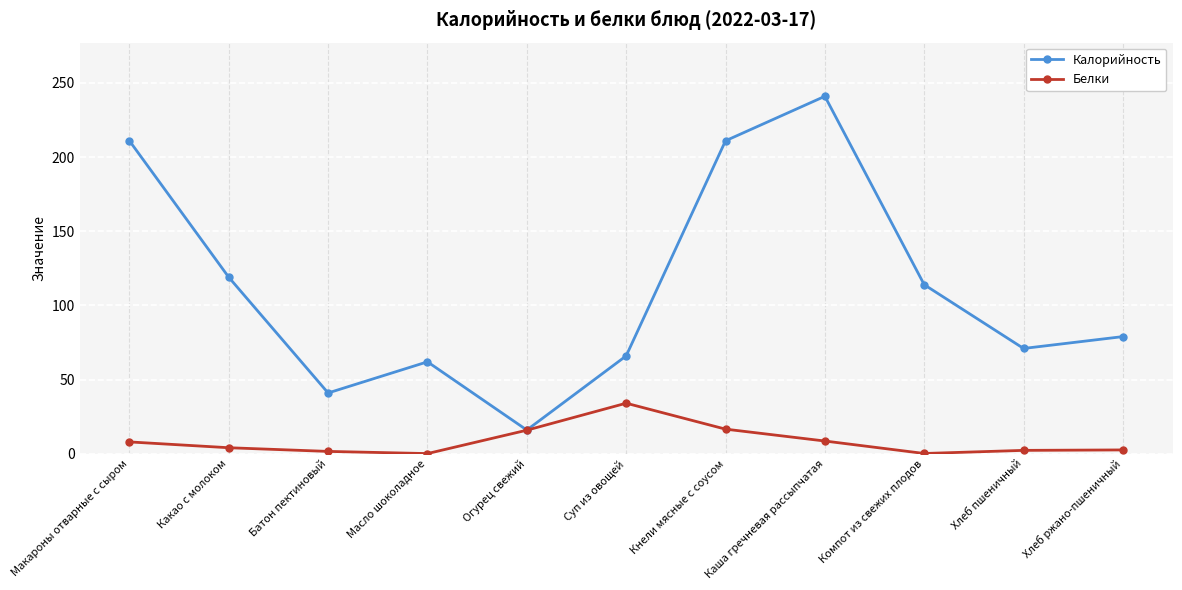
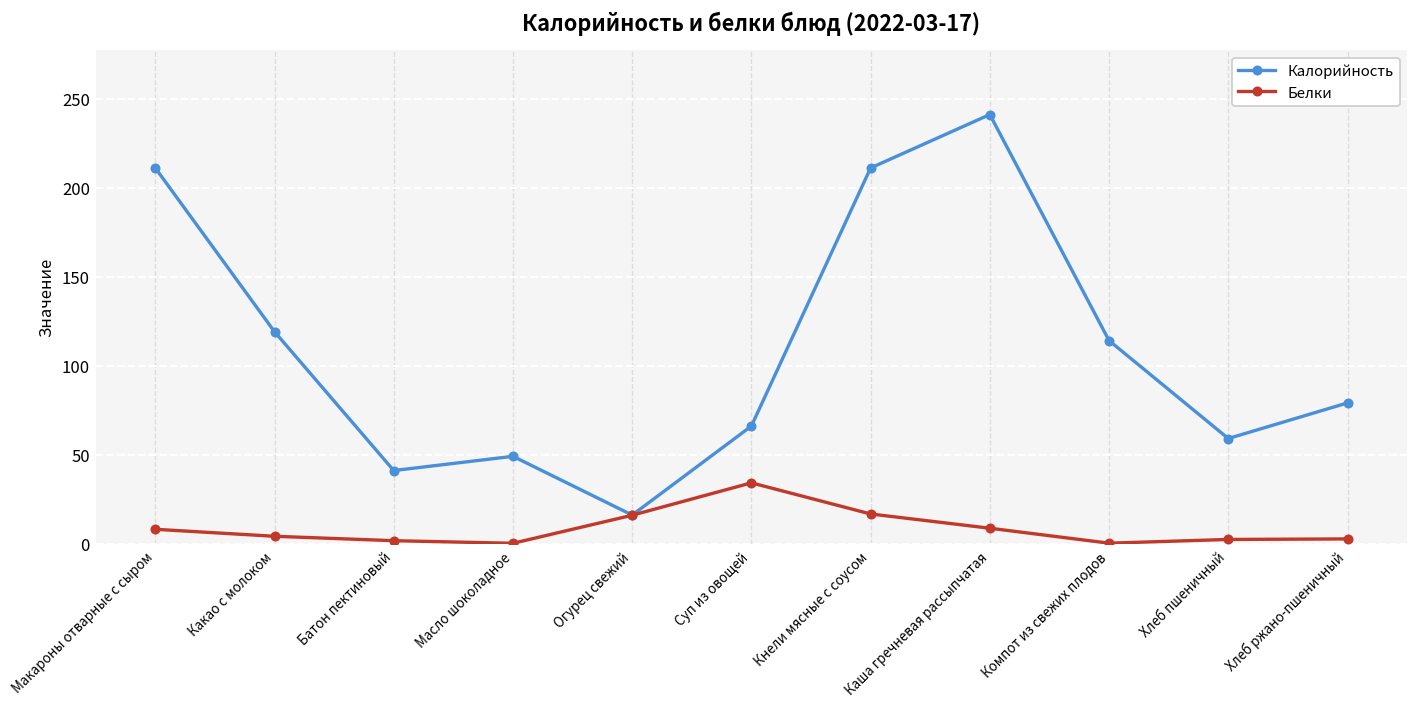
  {
    "Калорийность": {
      "Макароны отварные с сыром": 211,
      "Какао с молоком": 119,
      "Батон пектиновый": 41,
-     "Масло шоколадное": 62,
+     "Масло шоколадное": 49,
      "Суп из овощей": 66,
      "Кнели мясные с соусом": 211,
      "Каша гречневая рассыпчатая": 241,
      "Компот из свежих плодов": 114,
-     "Хлеб пшеничный": 71,
+     "Хлеб пшеничный": 59,
      "Хлеб ржано-пшеничный": 79
    },
    "Белки": {
      "Макароны отварные с сыром": 8,
      "Какао с молоком": 4,
      "Батон пектиновый": 2,
      "Масло шоколадное": 0,
      "Суп из овощей": 34,
      "Кнели мясные с соусом": 17,
      "Каша гречневая рассыпчатая": 9,
      "Компот из свежих плодов": 0,
      "Хлеб пшеничный": 2,
      "Хлеб ржано-пшеничный": 3
    }
  }
